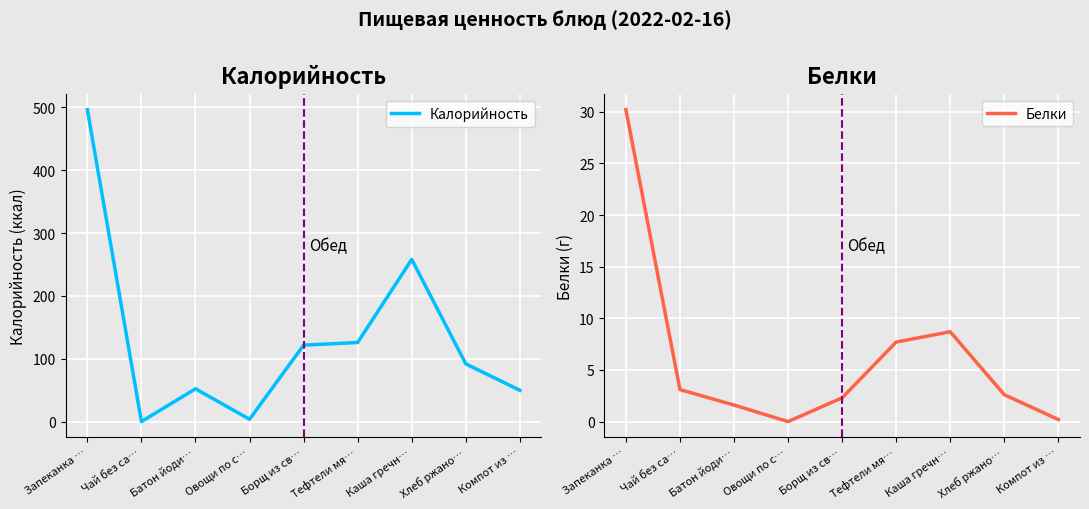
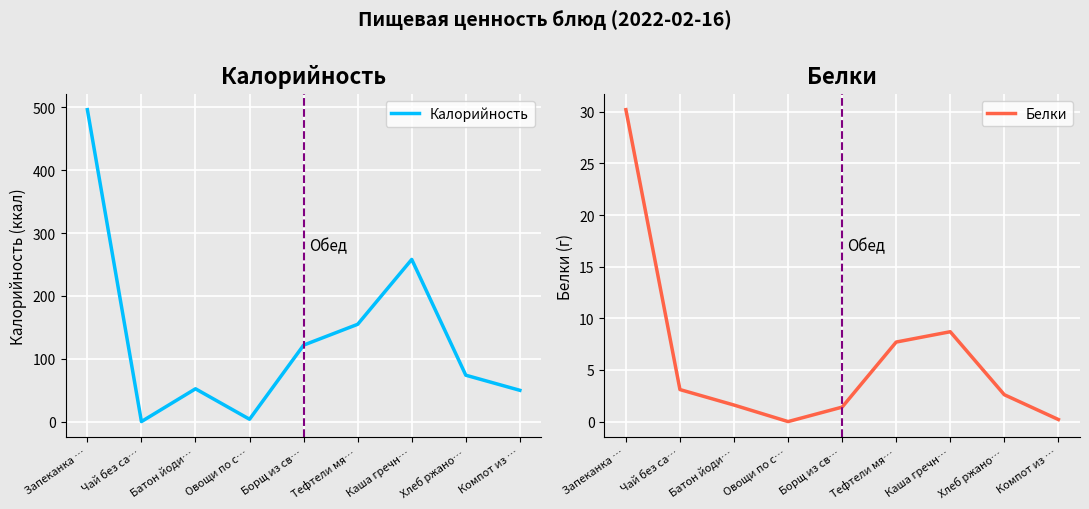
  {
    "Калорийность": {
      "Запеканка …": 500,
      "Чай без са…": 0,
      "Батон йоди…": 50,
      "Овощи по с…": 0,
      "Борщ из св…": 120,
-     "Тефтели мя…": 130,
+     "Тефтели мя…": 150,
      "Каша гречн…": 260,
-     "Хлеб ржано…": 90,
+     "Хлеб ржано…": 70,
      "Компот из …": 50
    },
    "Белки": {
      "Запеканка …": 30.2,
      "Чай без са…": 3.1,
      "Батон йоди…": 1.6,
      "Овощи по с…": 0.0,
-     "Борщ из св…": 2.3,
+     "Борщ из св…": 1.4,
      "Тефтели мя…": 7.7,
      "Каша гречн…": 8.7,
      "Хлеб ржано…": 2.6,
      "Компот из …": 0.2
    }
  }
